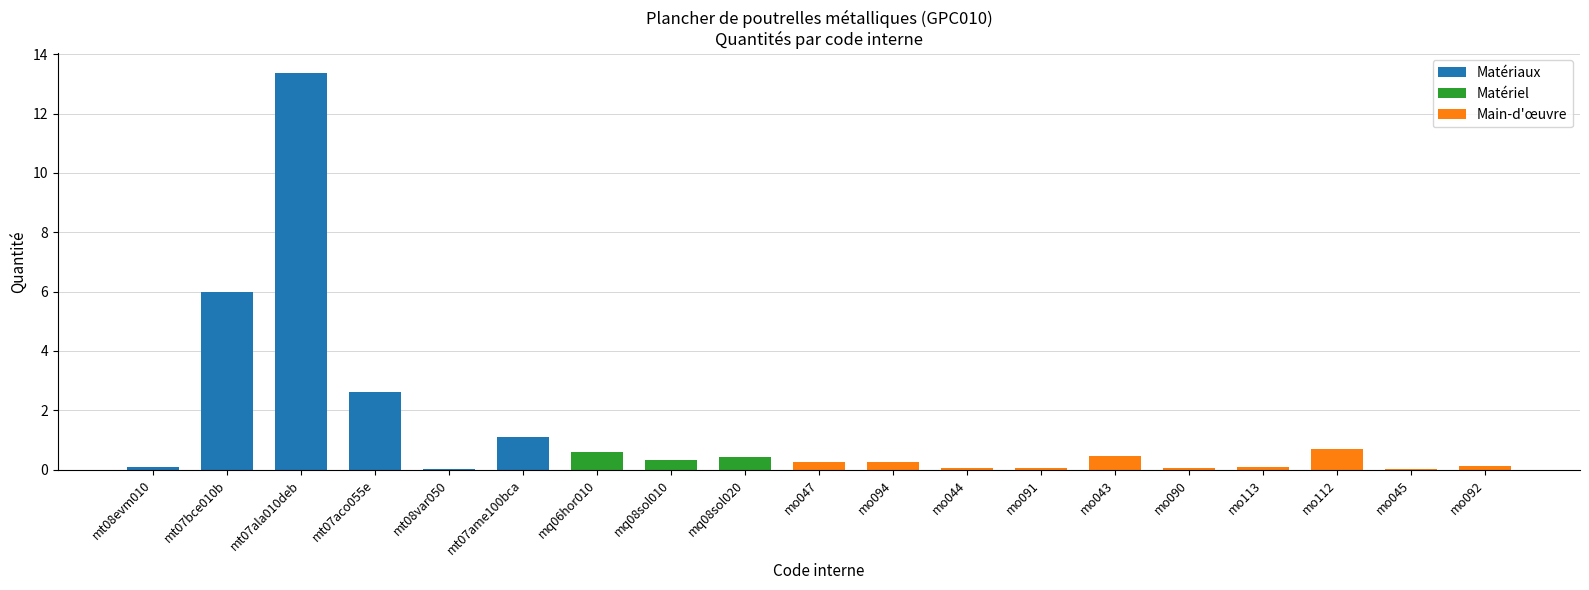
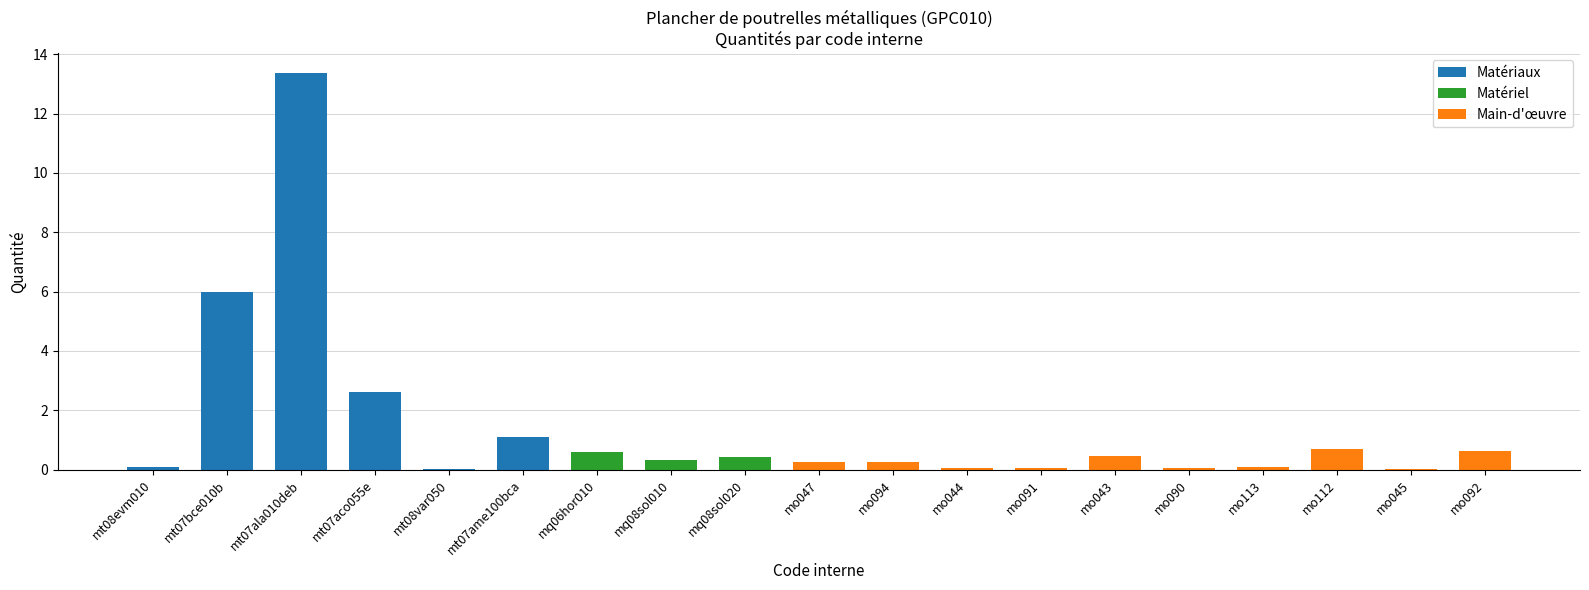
  {
    "Matériaux": {
      "mt08evm010": 0.1,
      "mt07bce010b": 6.0,
      "mt07ala010deb": 13.4,
      "mt07aco055e": 2.6,
      "mt07ame100bca": 1.1
    },
    "Matériel": {
      "mq06hor010": 0.6,
      "mq08sol010": 0.3,
      "mq08sol020": 0.4
    },
    "Main-d'œuvre": {
      "mo047": 0.2,
      "mo094": 0.2,
      "mo043": 0.5,
      "mo113": 0.1,
      "mo112": 0.7,
-     "mo092": 0.1
+     "mo092": 0.6
    }
  }
